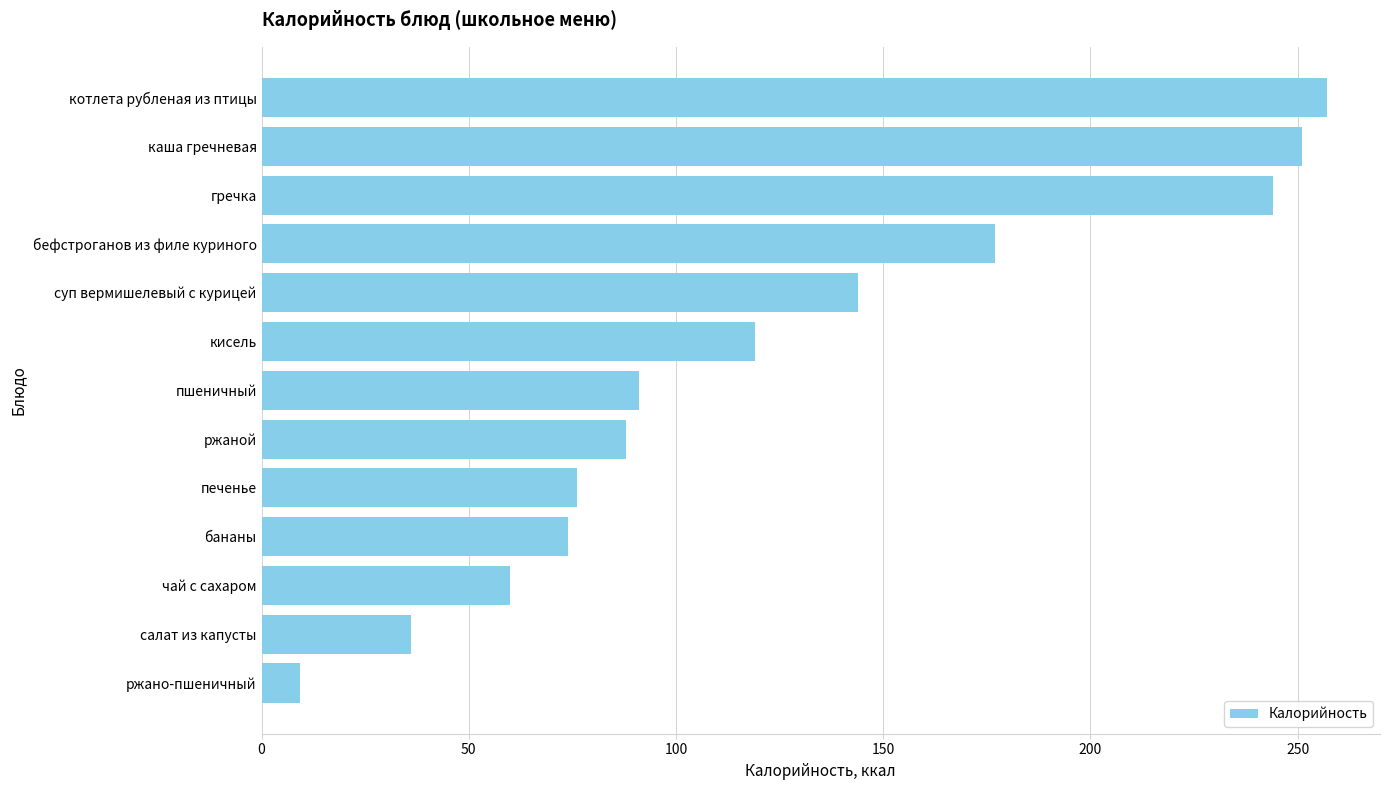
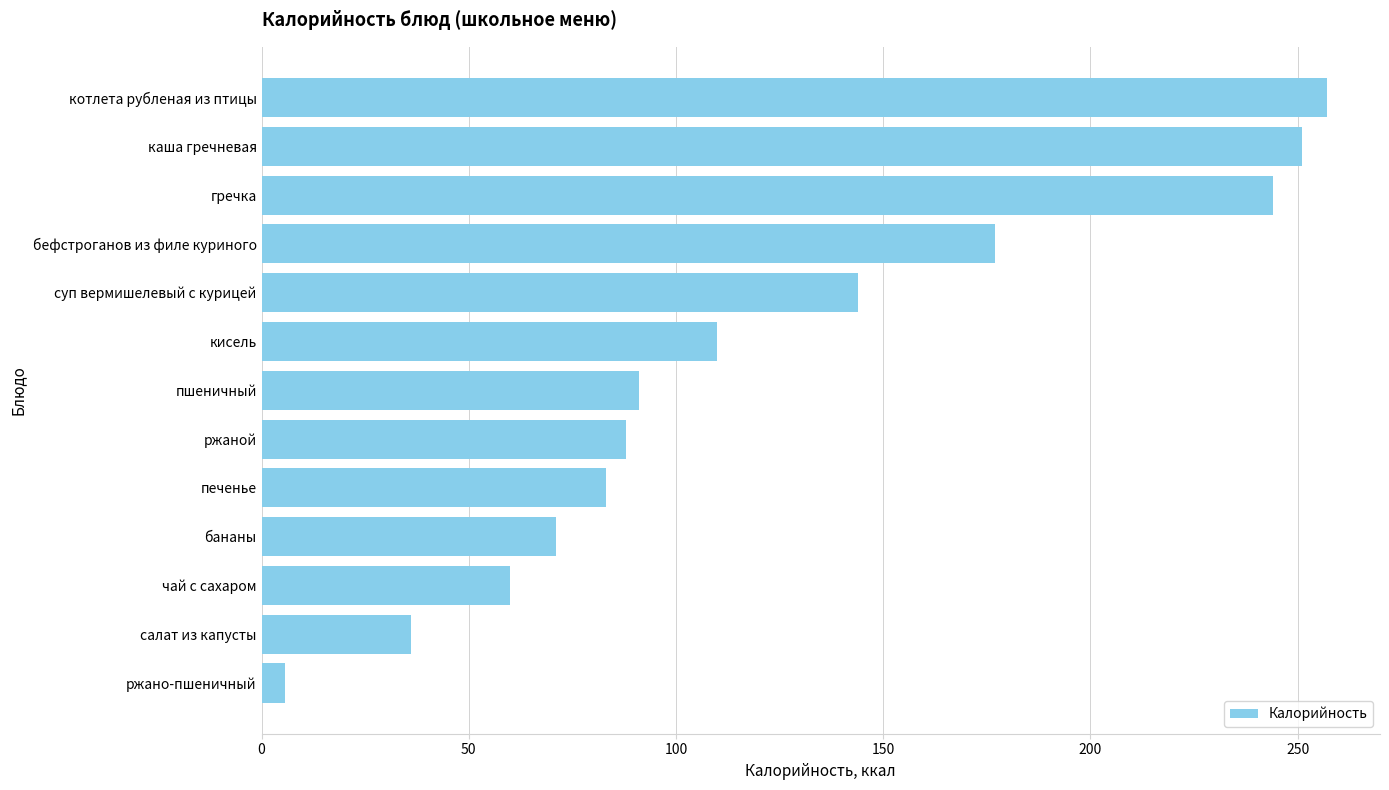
  {
    "котлета рубленая из птицы": 257,
    "каша гречневая": 251,
    "гречка": 244,
    "бефстроганов из филе куриного": 177,
    "суп вермишелевый с курицей": 144,
-   "кисель": 119,
+   "кисель": 110,
    "пшеничный": 91,
    "ржаной": 88,
-   "печенье": 76,
-   "бананы": 74,
+   "печенье": 83,
+   "бананы": 71,
    "чай с сахаром": 60,
    "салат из капусты": 36,
-   "ржано-пшеничный": 9
+   "ржано-пшеничный": 6
  }
